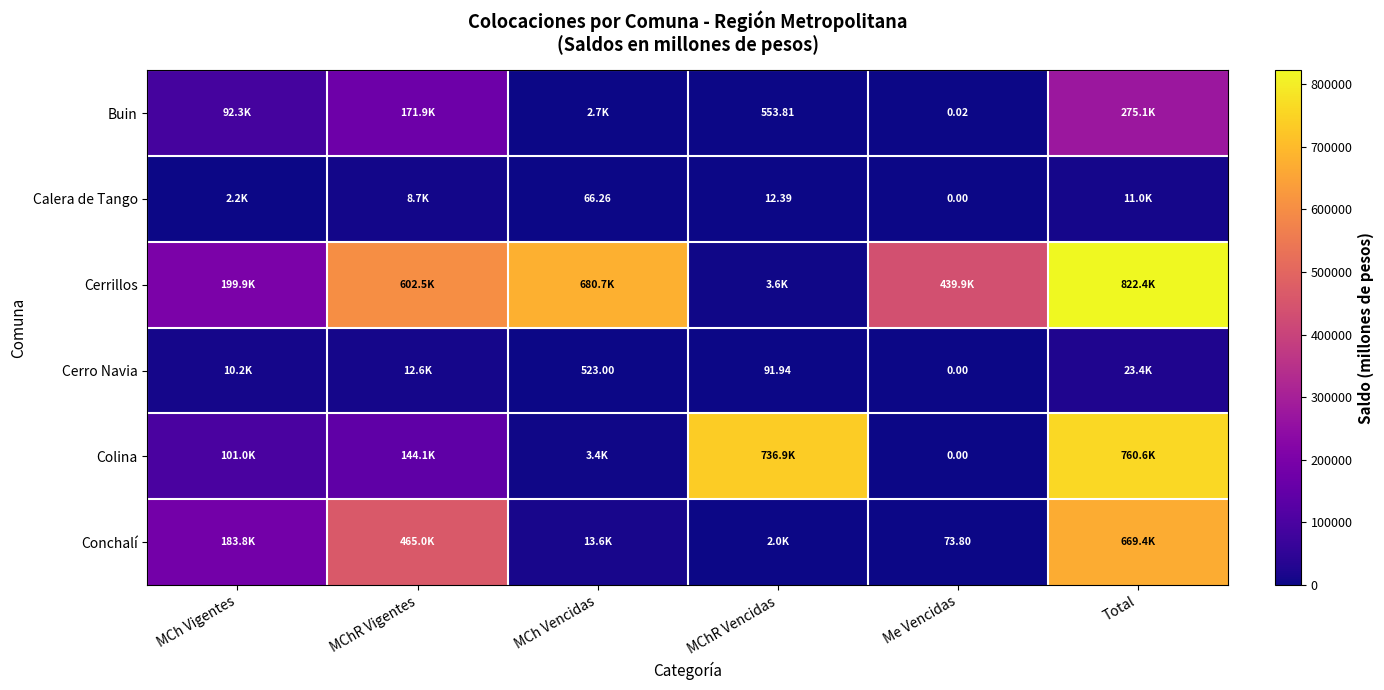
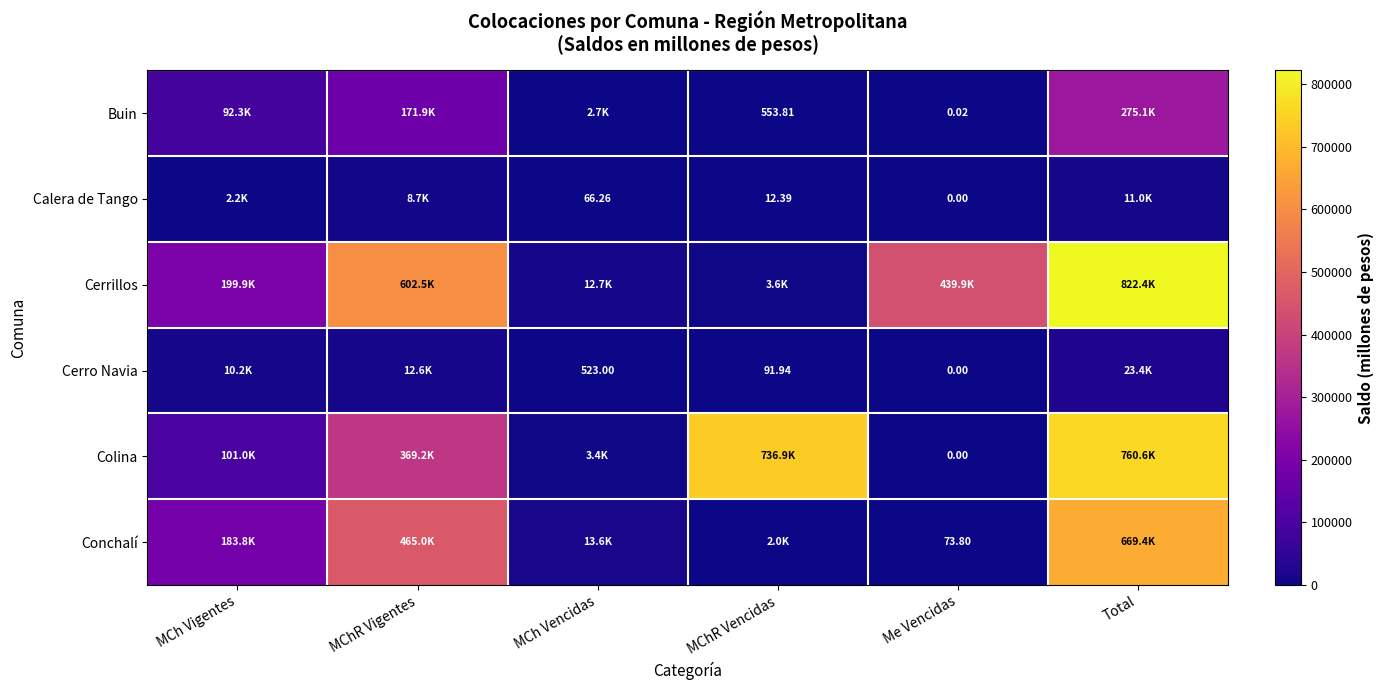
  {
    "Buin": {
      "MCh Vigentes": "92.3K",
      "MChR Vigentes": "171.9K",
      "MCh Vencidas": "2.7K",
      "MChR Vencidas": "553.81",
      "Me Vencidas": "0.02",
      "Total": "275.1K"
    },
    "Calera de Tango": {
      "MCh Vigentes": "2.2K",
      "MChR Vigentes": "8.7K",
      "MCh Vencidas": "66.26",
      "MChR Vencidas": "12.39",
      "Me Vencidas": "0.00",
      "Total": "11.0K"
    },
    "Cerrillos": {
      "MCh Vigentes": "199.9K",
      "MChR Vigentes": "602.5K",
-     "MCh Vencidas": "680.7K",
+     "MCh Vencidas": "12.7K",
      "MChR Vencidas": "3.6K",
      "Me Vencidas": "439.9K",
      "Total": "822.4K"
    },
    "Cerro Navia": {
      "MCh Vigentes": "10.2K",
      "MChR Vigentes": "12.6K",
      "MCh Vencidas": "523.00",
      "MChR Vencidas": "91.94",
      "Me Vencidas": "0.00",
      "Total": "23.4K"
    },
    "Colina": {
      "MCh Vigentes": "101.0K",
-     "MChR Vigentes": "144.1K",
+     "MChR Vigentes": "369.2K",
      "MCh Vencidas": "3.4K",
      "MChR Vencidas": "736.9K",
      "Me Vencidas": "0.00",
      "Total": "760.6K"
    },
    "Conchalí": {
      "MCh Vigentes": "183.8K",
      "MChR Vigentes": "465.0K",
      "MCh Vencidas": "13.6K",
      "MChR Vencidas": "2.0K",
      "Me Vencidas": "73.80",
      "Total": "669.4K"
    }
  }
